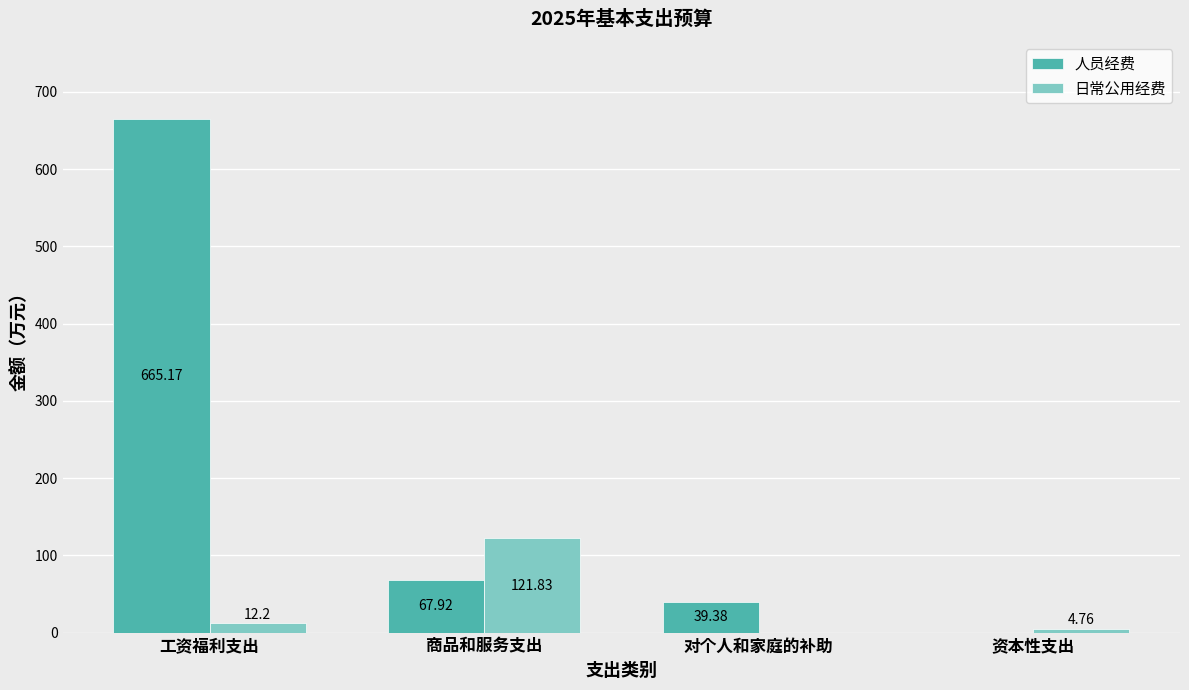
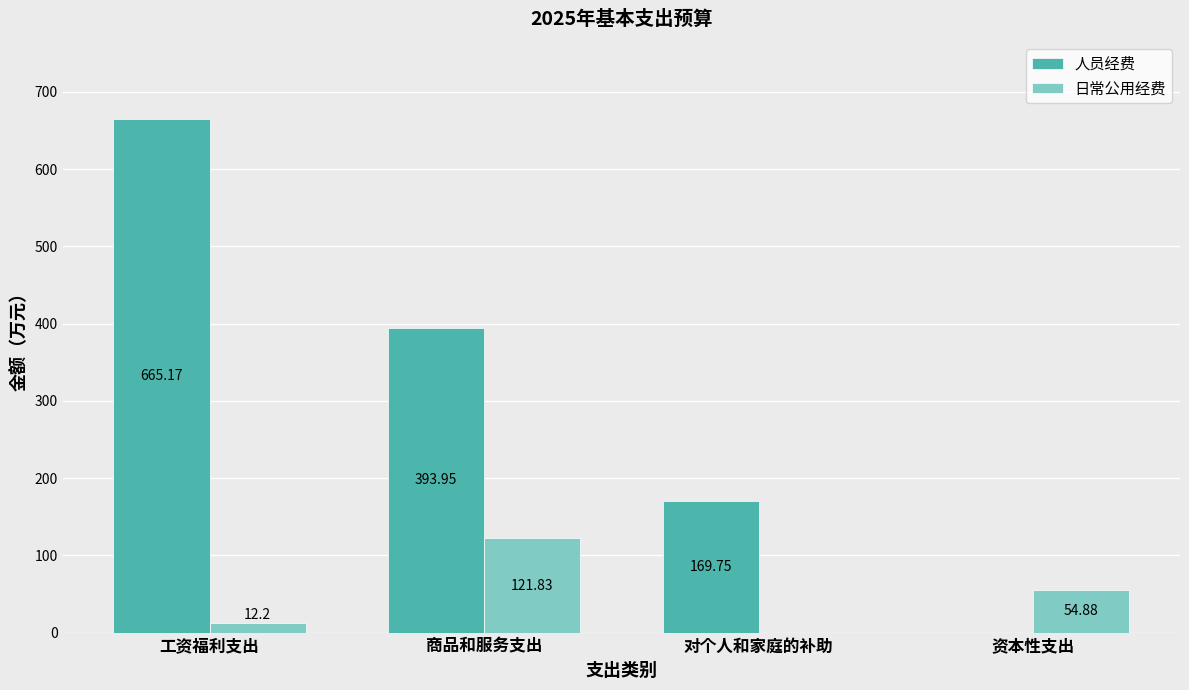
  {
    "人员经费": {
      "工资福利支出": 665.17,
-     "商品和服务支出": 67.92,
-     "对个人和家庭的补助": 39.38
+     "商品和服务支出": 393.95,
+     "对个人和家庭的补助": 169.75
    },
    "日常公用经费": {
      "工资福利支出": 12.2,
      "商品和服务支出": 121.83,
-     "资本性支出": 4.76
+     "资本性支出": 54.88
    }
  }
